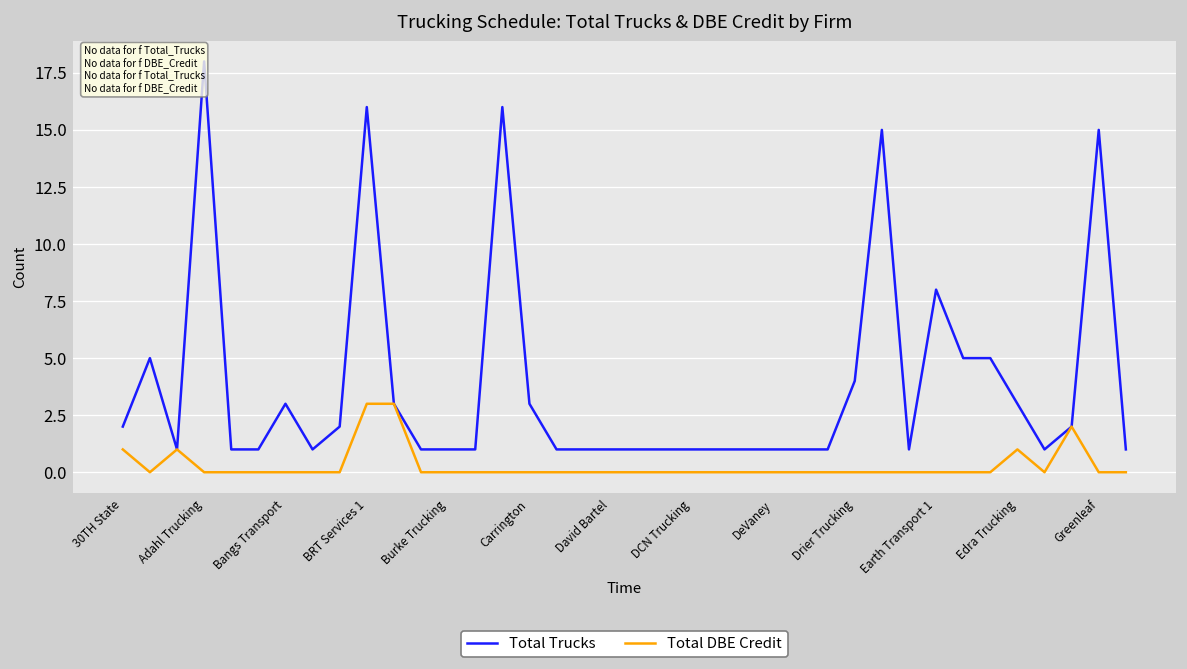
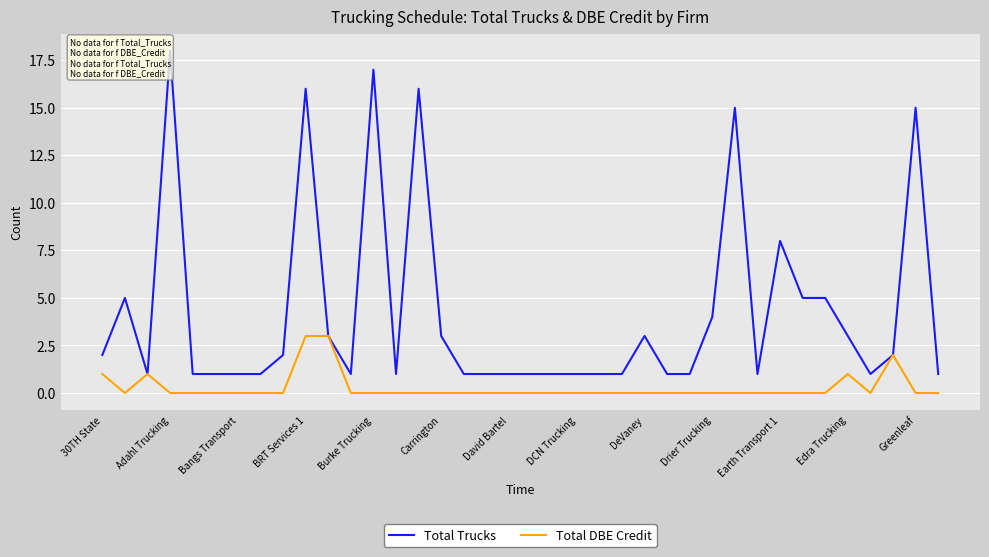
  {
    "Total Trucks": {
      "30TH State": 2,
-     "Bangs Transport": 3,
+     "Bangs Transport": 1,
      "BRT Services 1": 16,
-     "Burke Trucking": 1,
+     "Burke Trucking": 17,
      "Carrington": 3,
      "David Bartel": 1,
      "DCN Trucking": 1,
-     "DeVaney": 1,
+     "DeVaney": 3,
      "Drier Trucking": 4,
      "Earth Transport 1": 8,
      "Edra Trucking": 3,
      "Greenleaf": 15
    },
    "Total DBE Credit": {
      "30TH State": 1,
      "Adahl Trucking": 0,
      "Bangs Transport": 0,
      "BRT Services 1": 3,
      "Burke Trucking": 0,
      "Carrington": 0,
      "David Bartel": 0,
      "DCN Trucking": 0,
      "DeVaney": 0,
      "Drier Trucking": 0,
      "Earth Transport 1": 0,
      "Edra Trucking": 1,
      "Greenleaf": 0
    }
  }
